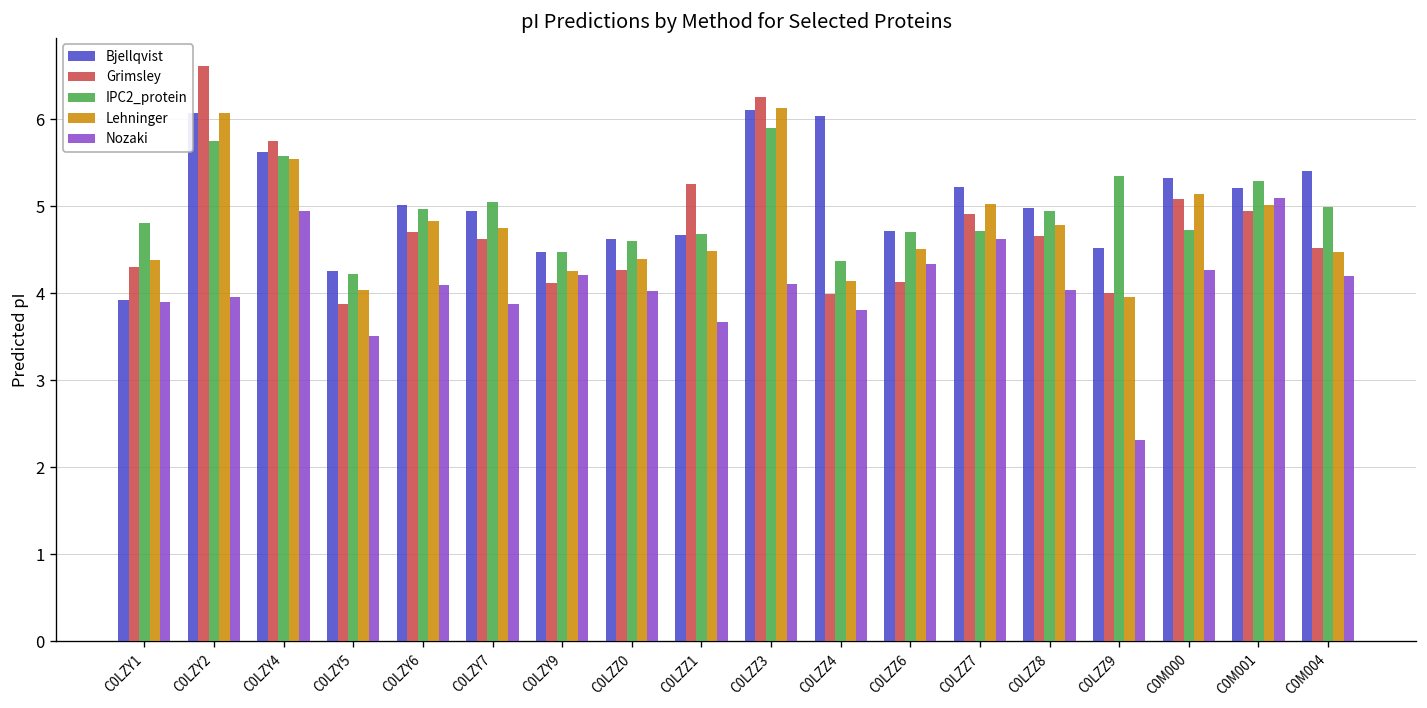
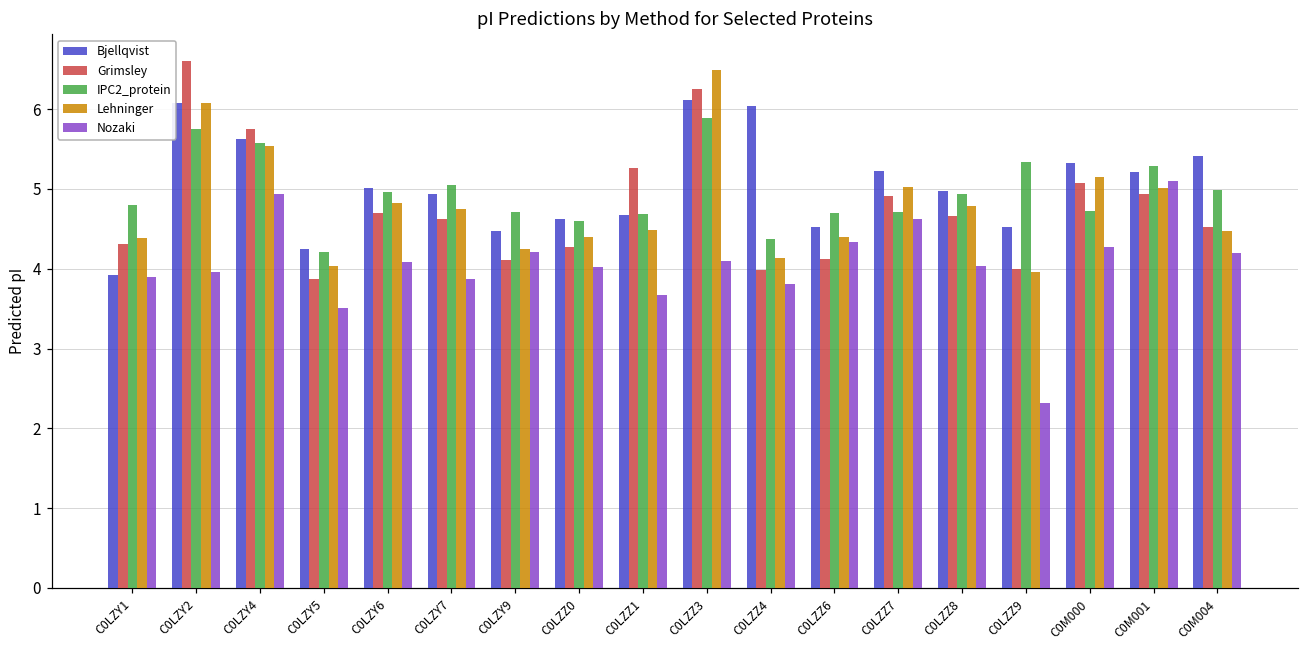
  {
    "Bjellqvist": {
      "C0LZY1": 3.9,
      "C0LZY2": 6.1,
      "C0LZY4": 5.6,
      "C0LZY5": 4.3,
      "C0LZY6": 5.0,
      "C0LZY7": 4.9,
      "C0LZY9": 4.5,
      "C0LZZ0": 4.6,
      "C0LZZ1": 4.7,
      "C0LZZ3": 6.1,
      "C0LZZ4": 6.0,
-     "C0LZZ6": 4.7,
+     "C0LZZ6": 4.5,
      "C0LZZ7": 5.2,
      "C0LZZ8": 5.0,
      "C0LZZ9": 4.5,
      "C0M000": 5.3,
      "C0M001": 5.2,
      "C0M004": 5.4
    },
    "Grimsley": {
      "C0LZY1": 4.3,
      "C0LZY2": 6.6,
      "C0LZY4": 5.8,
      "C0LZY5": 3.9,
      "C0LZY6": 4.7,
      "C0LZY7": 4.6,
      "C0LZY9": 4.1,
      "C0LZZ0": 4.3,
      "C0LZZ1": 5.3,
      "C0LZZ3": 6.2,
      "C0LZZ4": 4.0,
      "C0LZZ6": 4.1,
      "C0LZZ7": 4.9,
      "C0LZZ8": 4.7,
      "C0LZZ9": 4.0,
      "C0M000": 5.1,
      "C0M001": 4.9,
      "C0M004": 4.5
    },
    "IPC2_protein": {
      "C0LZY1": 4.8,
      "C0LZY2": 5.8,
      "C0LZY4": 5.6,
      "C0LZY5": 4.2,
      "C0LZY6": 5.0,
      "C0LZY7": 5.1,
-     "C0LZY9": 4.5,
+     "C0LZY9": 4.7,
      "C0LZZ0": 4.6,
      "C0LZZ1": 4.7,
      "C0LZZ3": 5.9,
      "C0LZZ4": 4.4,
      "C0LZZ6": 4.7,
      "C0LZZ7": 4.7,
      "C0LZZ8": 4.9,
      "C0LZZ9": 5.3,
      "C0M000": 4.7,
      "C0M001": 5.3,
      "C0M004": 5.0
    },
    "Lehninger": {
      "C0LZY1": 4.4,
      "C0LZY2": 6.1,
      "C0LZY4": 5.5,
      "C0LZY5": 4.0,
      "C0LZY6": 4.8,
      "C0LZY7": 4.7,
      "C0LZY9": 4.3,
      "C0LZZ0": 4.4,
      "C0LZZ1": 4.5,
-     "C0LZZ3": 6.1,
+     "C0LZZ3": 6.5,
      "C0LZZ4": 4.1,
-     "C0LZZ6": 4.5,
+     "C0LZZ6": 4.4,
      "C0LZZ7": 5.0,
      "C0LZZ8": 4.8,
      "C0LZZ9": 4.0,
      "C0M000": 5.1,
      "C0M001": 5.0,
      "C0M004": 4.5
    },
    "Nozaki": {
      "C0LZY1": 3.9,
      "C0LZY2": 4.0,
      "C0LZY4": 4.9,
      "C0LZY5": 3.5,
      "C0LZY6": 4.1,
      "C0LZY7": 3.9,
      "C0LZY9": 4.2,
      "C0LZZ0": 4.0,
      "C0LZZ1": 3.7,
      "C0LZZ3": 4.1,
      "C0LZZ4": 3.8,
      "C0LZZ6": 4.3,
      "C0LZZ7": 4.6,
      "C0LZZ8": 4.0,
      "C0LZZ9": 2.3,
      "C0M000": 4.3,
      "C0M001": 5.1,
      "C0M004": 4.2
    }
  }
